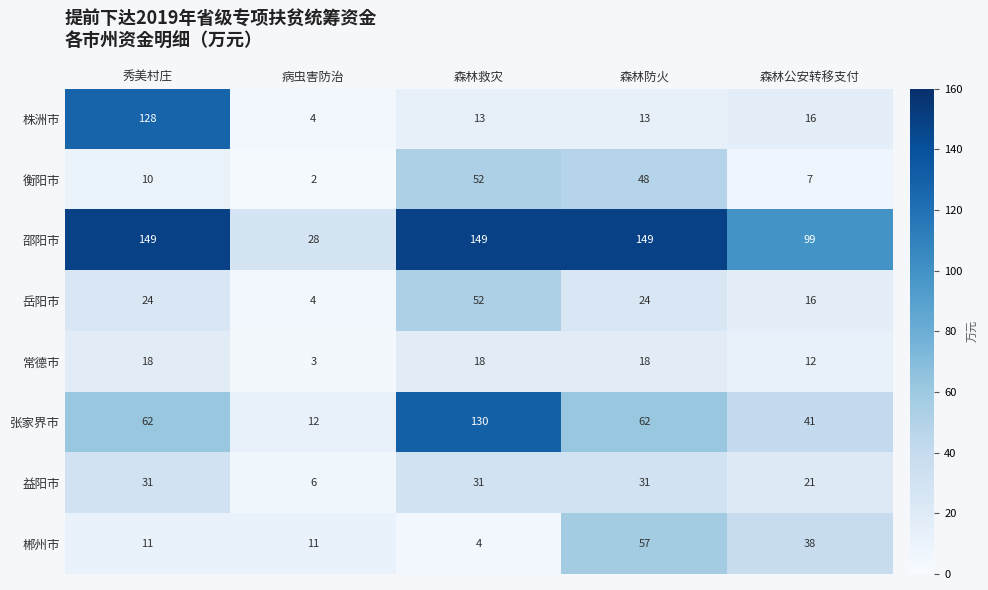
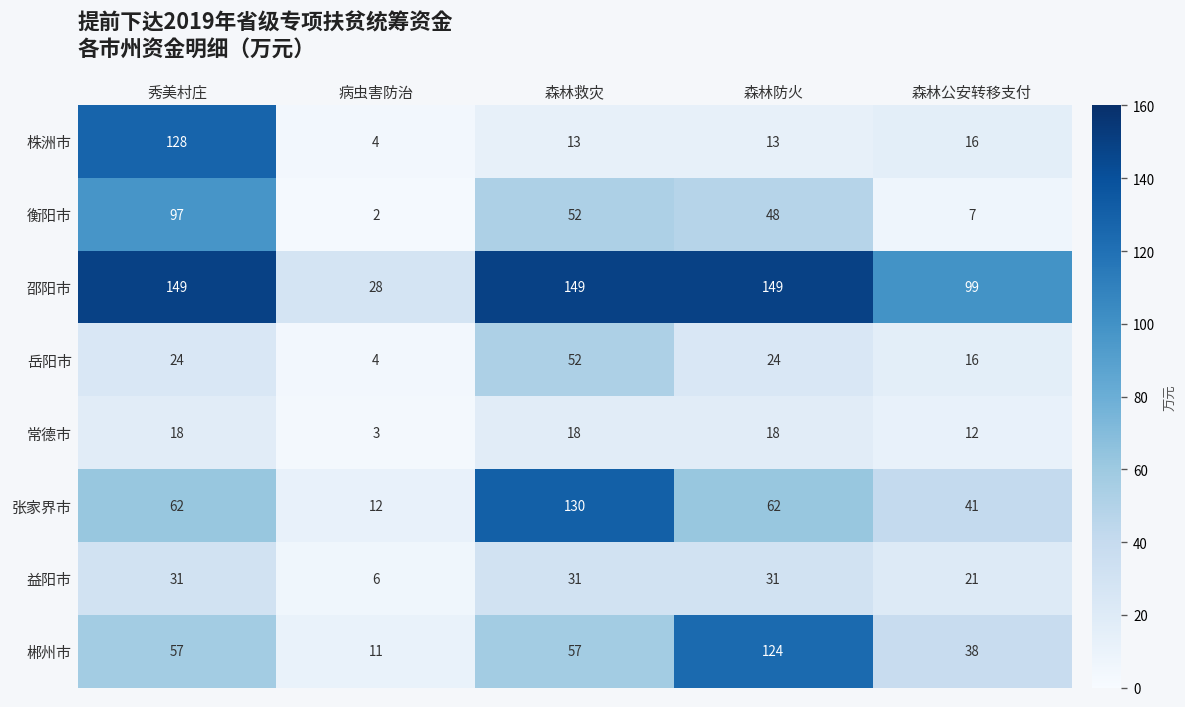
  {
    "株洲市": {
      "秀美村庄": 128,
      "病虫害防治": 4,
      "森林救灾": 13,
      "森林防火": 13,
      "森林公安转移支付": 16
    },
    "衡阳市": {
-     "秀美村庄": 10,
+     "秀美村庄": 97,
      "病虫害防治": 2,
      "森林救灾": 52,
      "森林防火": 48,
      "森林公安转移支付": 7
    },
    "邵阳市": {
      "秀美村庄": 149,
      "病虫害防治": 28,
      "森林救灾": 149,
      "森林防火": 149,
      "森林公安转移支付": 99
    },
    "岳阳市": {
      "秀美村庄": 24,
      "病虫害防治": 4,
      "森林救灾": 52,
      "森林防火": 24,
      "森林公安转移支付": 16
    },
    "常德市": {
      "秀美村庄": 18,
      "病虫害防治": 3,
      "森林救灾": 18,
      "森林防火": 18,
      "森林公安转移支付": 12
    },
    "张家界市": {
      "秀美村庄": 62,
      "病虫害防治": 12,
      "森林救灾": 130,
      "森林防火": 62,
      "森林公安转移支付": 41
    },
    "益阳市": {
      "秀美村庄": 31,
      "病虫害防治": 6,
      "森林救灾": 31,
      "森林防火": 31,
      "森林公安转移支付": 21
    },
    "郴州市": {
-     "秀美村庄": 11,
+     "秀美村庄": 57,
      "病虫害防治": 11,
-     "森林救灾": 4,
-     "森林防火": 57,
+     "森林救灾": 57,
+     "森林防火": 124,
      "森林公安转移支付": 38
    }
  }
